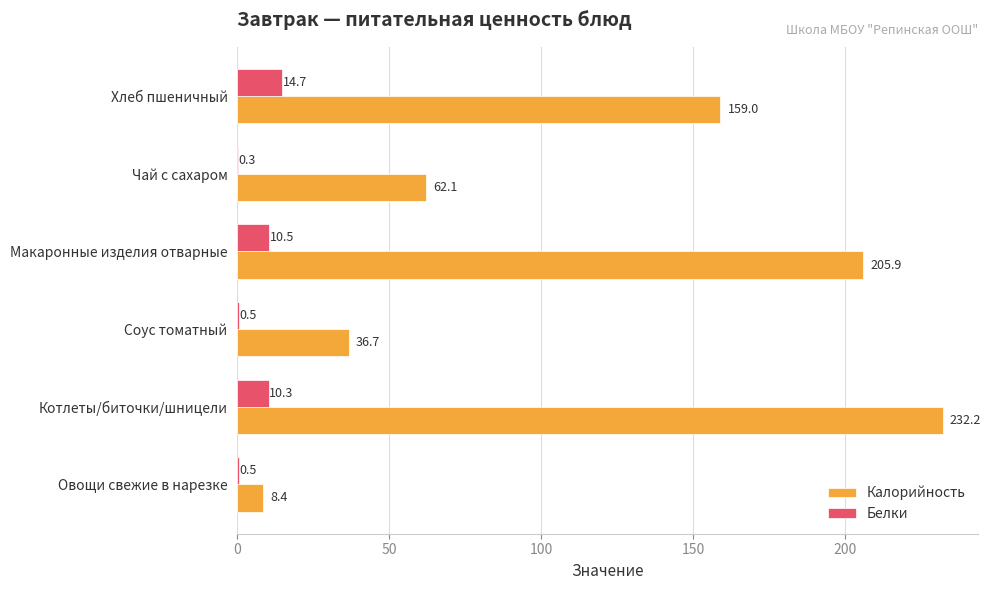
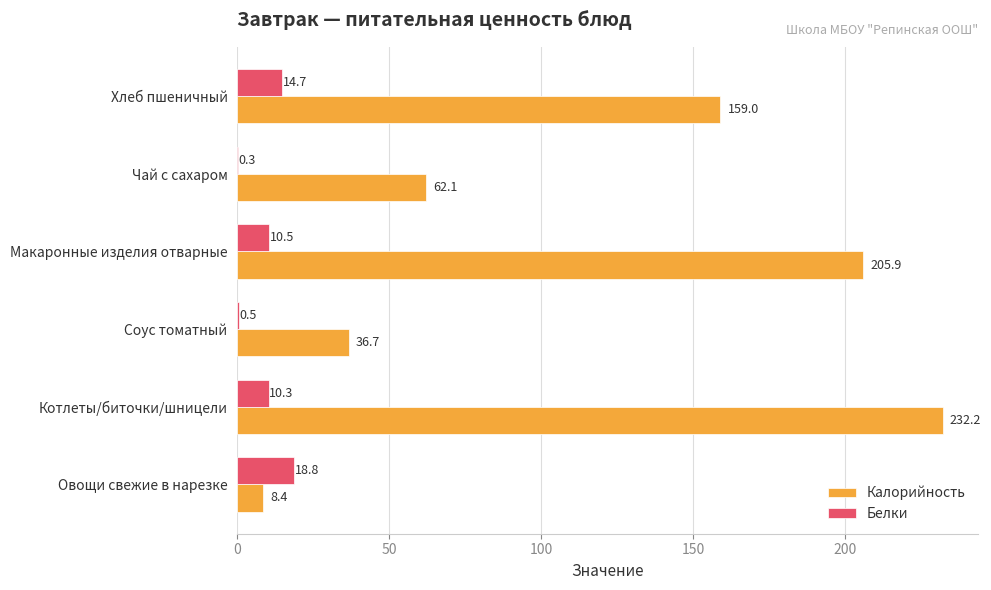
  {
    "Калорийность": {
      "Хлеб пшеничный": 159.0,
      "Чай с сахаром": 62.1,
      "Макаронные изделия отварные": 205.9,
      "Соус томатный": 36.7,
      "Котлеты/биточки/шницели": 232.2,
      "Овощи свежие в нарезке": 8.4
    },
    "Белки": {
      "Хлеб пшеничный": 14.7,
      "Чай с сахаром": 0.3,
      "Макаронные изделия отварные": 10.5,
      "Соус томатный": 0.5,
      "Котлеты/биточки/шницели": 10.3,
-     "Овощи свежие в нарезке": 0.5
+     "Овощи свежие в нарезке": 18.8
    }
  }
